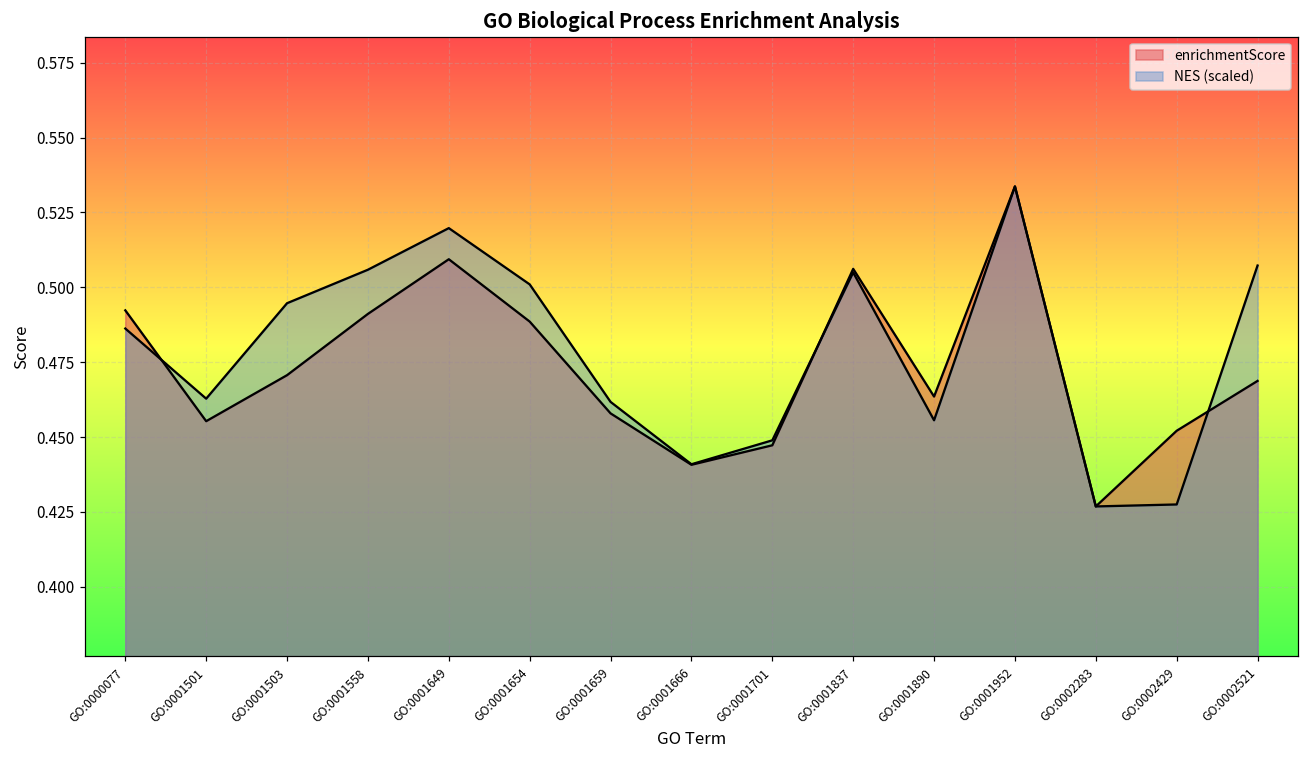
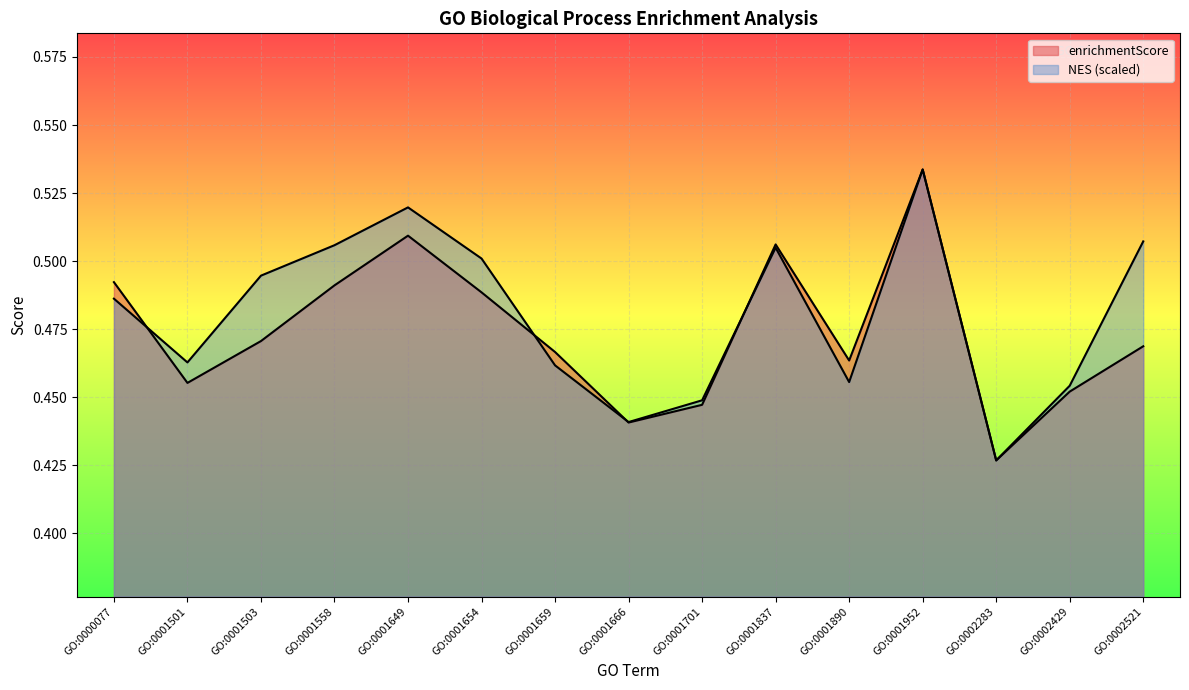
  {
    "enrichmentScore": {
      "GO:0000077": 0.492,
      "GO:0001501": 0.455,
      "GO:0001503": 0.471,
      "GO:0001558": 0.491,
      "GO:0001649": 0.509,
      "GO:0001654": 0.489,
-     "GO:0001659": 0.458,
+     "GO:0001659": 0.467,
      "GO:0001701": 0.447,
      "GO:0001837": 0.506,
      "GO:0001890": 0.464,
      "GO:0002429": 0.452,
      "GO:0002521": 0.469
    },
    "NES (scaled)": {
      "GO:0000077": 0.486,
      "GO:0001501": 0.463,
      "GO:0001503": 0.495,
      "GO:0001558": 0.506,
      "GO:0001649": 0.520,
      "GO:0001654": 0.501,
      "GO:0001659": 0.462,
      "GO:0001701": 0.449,
      "GO:0001837": 0.505,
      "GO:0001890": 0.456,
-     "GO:0002429": 0.427,
+     "GO:0002429": 0.454,
      "GO:0002521": 0.507
    }
  }
